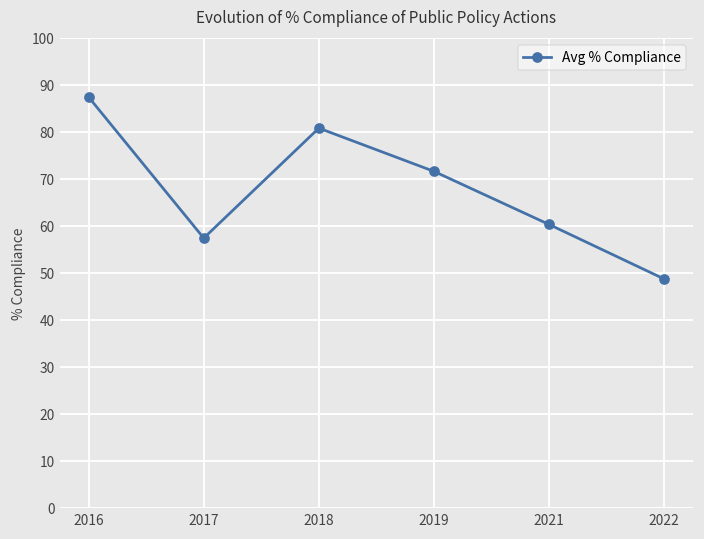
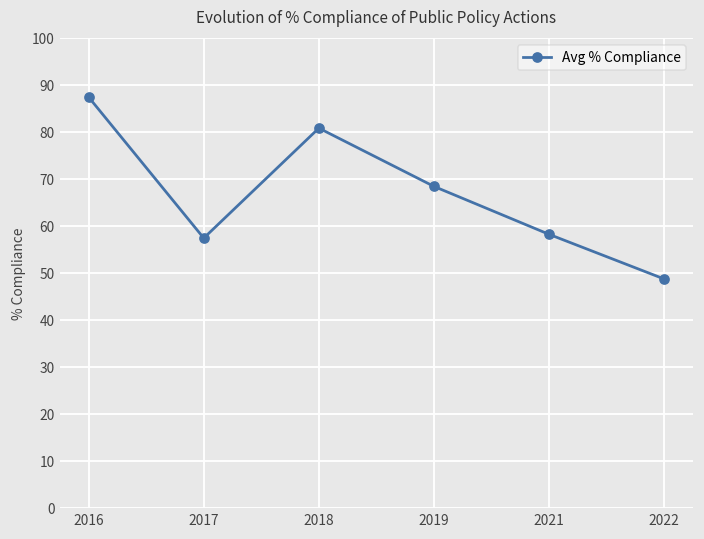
  {
    "2016": 88,
    "2017": 58,
    "2018": 81,
-   "2019": 72,
-   "2021": 60,
+   "2019": 69,
+   "2021": 58,
    "2022": 49
  }
